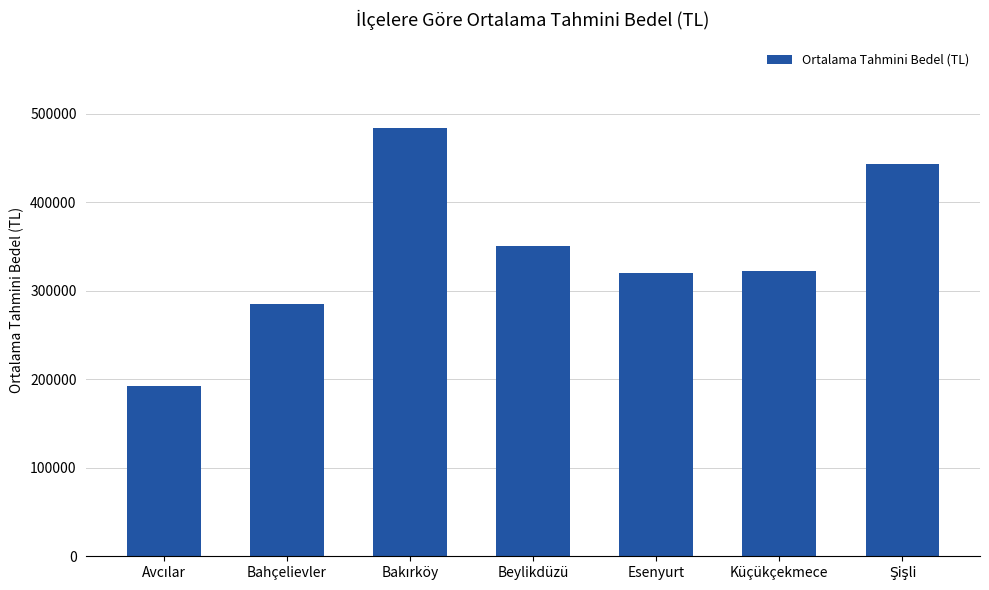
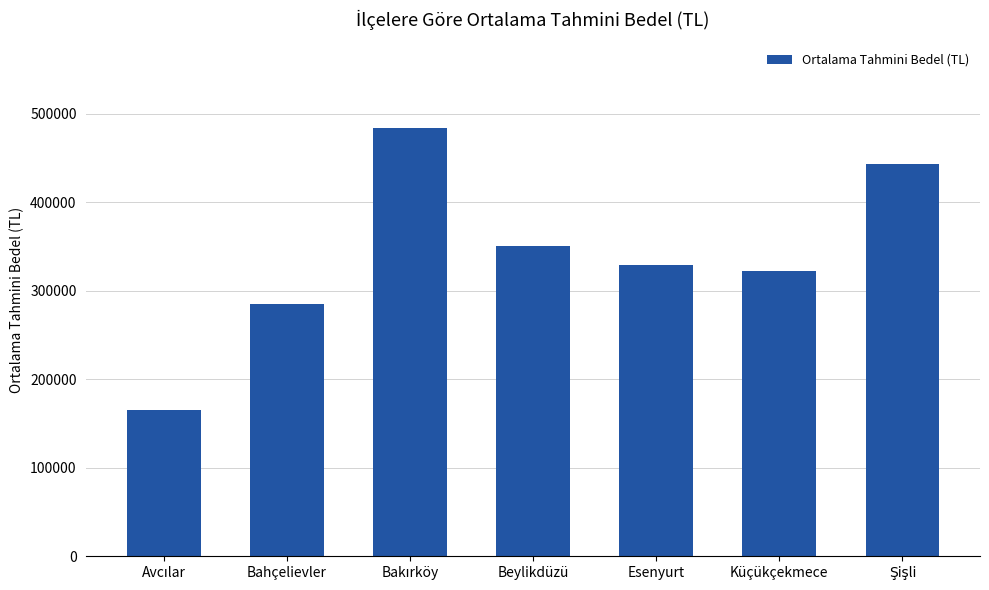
  {
-   "Avcılar": 190000,
+   "Avcılar": 170000,
    "Bahçelievler": 290000,
    "Bakırköy": 480000,
    "Beylikdüzü": 350000,
-   "Esenyurt": 320000,
+   "Esenyurt": 330000,
    "Küçükçekmece": 320000,
    "Şişli": 440000
  }
